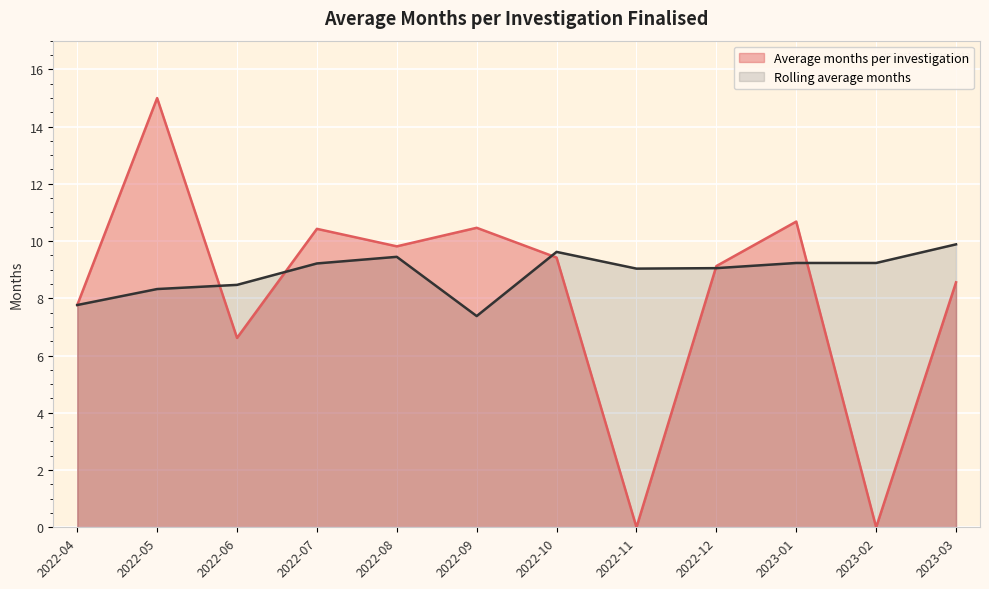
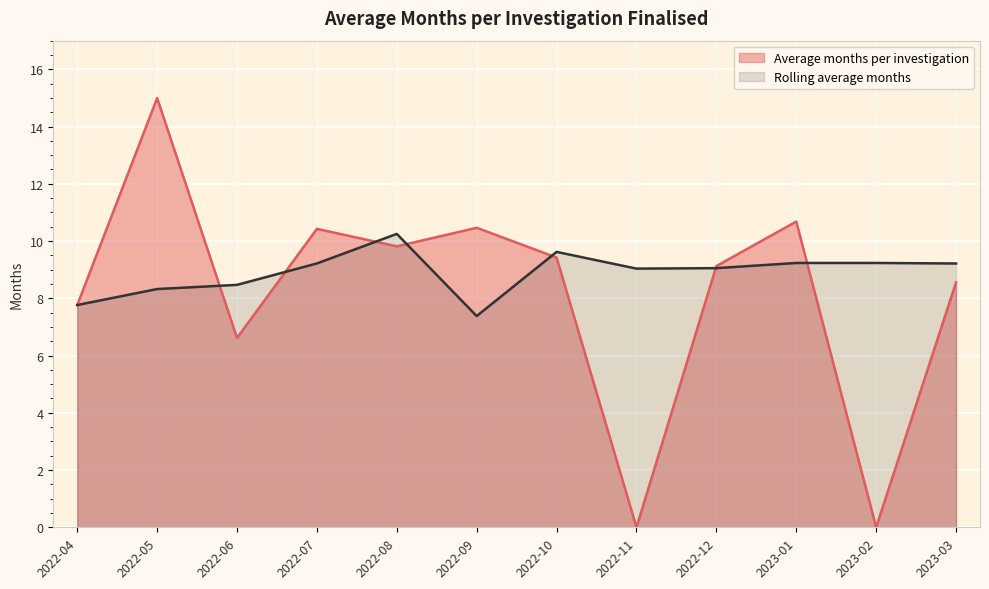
  {
    "Average months per investigation": {
      "2022-05": 15.0,
      "2022-06": 6.6,
      "2022-07": 10.4,
      "2022-08": 9.8,
      "2022-09": 10.5,
      "2022-10": 9.4,
      "2022-11": 0.0,
      "2023-01": 10.7,
      "2023-02": 0.0,
      "2023-03": 8.6
    },
    "Rolling average months": {
      "2022-05": 8.3,
      "2022-06": 8.5,
      "2022-07": 9.2,
-     "2022-08": 9.4,
+     "2022-08": 10.2,
      "2022-09": 7.4,
      "2022-10": 9.6,
      "2022-11": 9.0,
      "2023-01": 9.2,
      "2023-02": 9.2,
-     "2023-03": 9.9
+     "2023-03": 9.2
    }
  }
